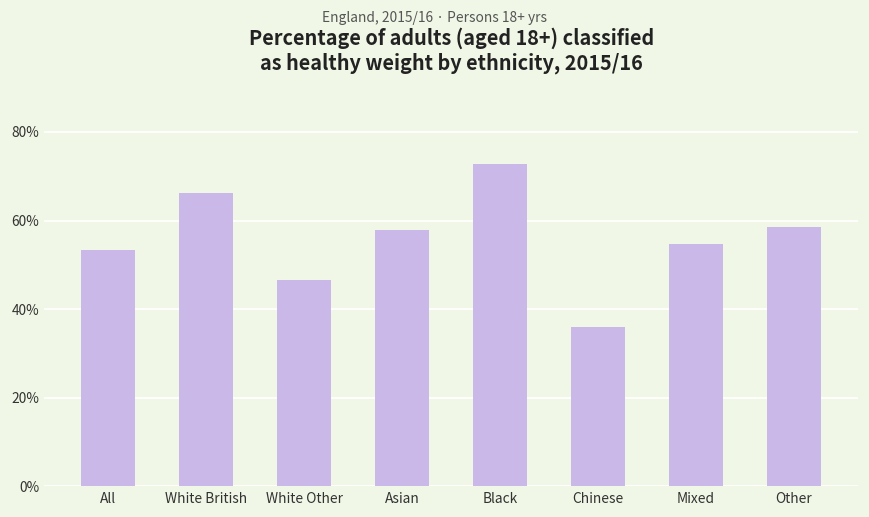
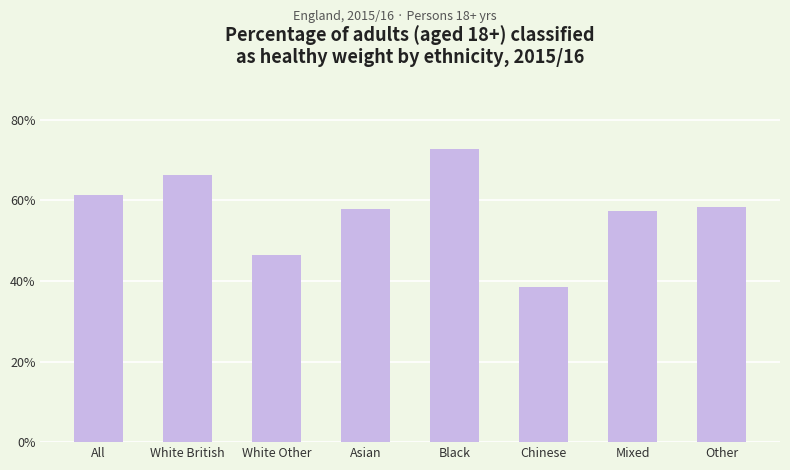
  {
-   "All": "53%",
+   "All": "61%",
    "White British": "66%",
    "White Other": "47%",
    "Asian": "58%",
    "Black": "73%",
-   "Chinese": "36%",
-   "Mixed": "55%",
+   "Chinese": "38%",
+   "Mixed": "58%",
    "Other": "59%"
  }
